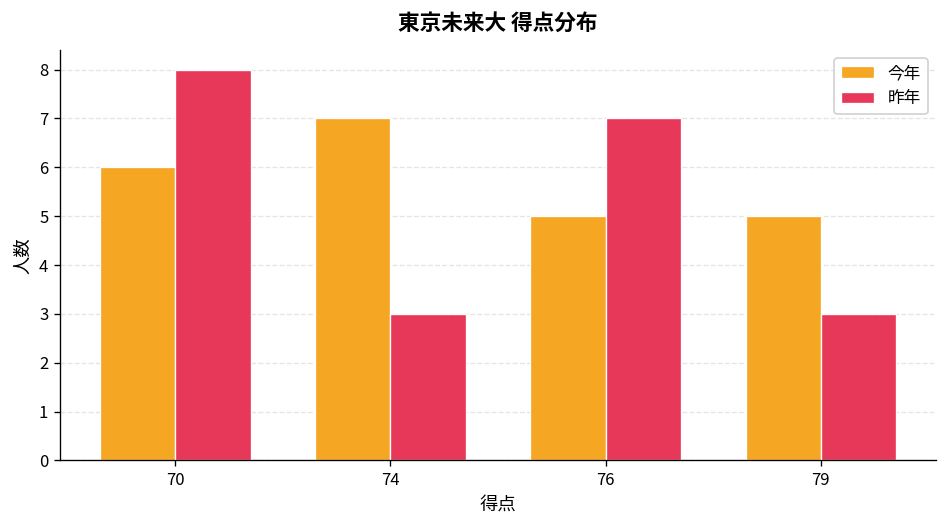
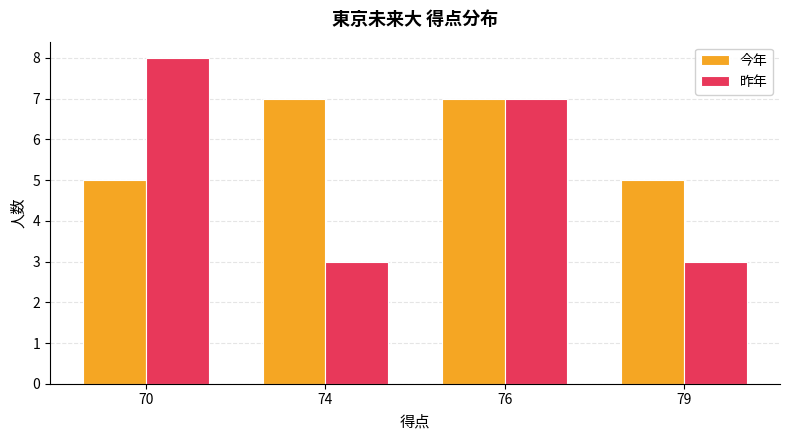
  {
    "今年": {
-     "70": 6,
+     "70": 5,
      "74": 7,
-     "76": 5,
+     "76": 7,
      "79": 5
    },
    "昨年": {
      "70": 8,
      "74": 3,
      "76": 7,
      "79": 3
    }
  }
